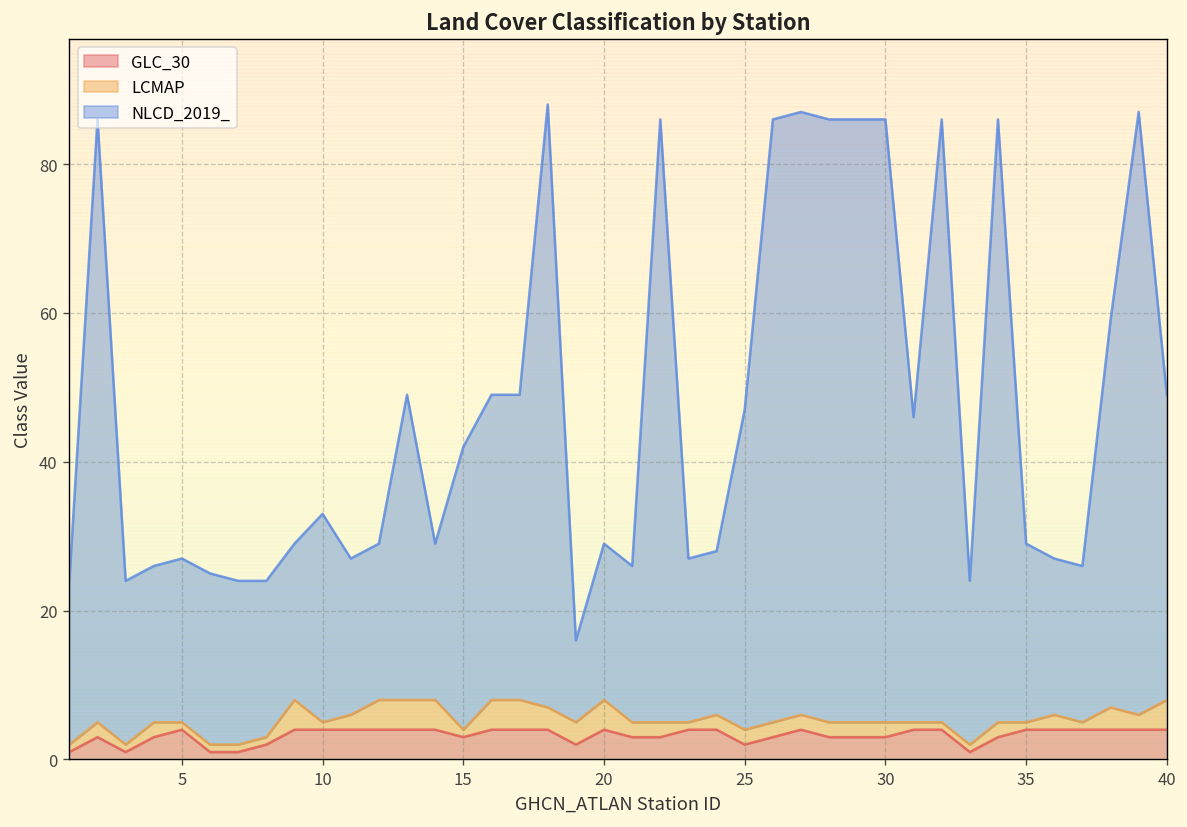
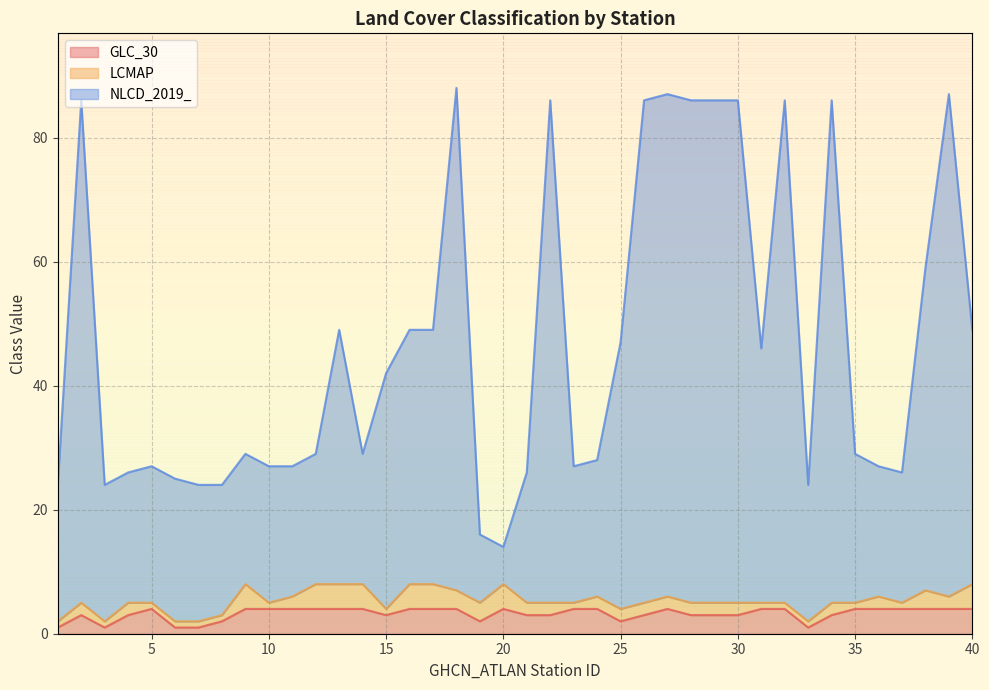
  {
    "NLCD_2019_": {
      "5": 22,
-     "10": 28,
+     "10": 22,
      "15": 38,
-     "20": 21,
+     "20": 6,
      "25": 43,
      "30": 81,
      "35": 24,
      "40": 41
    }
  }
